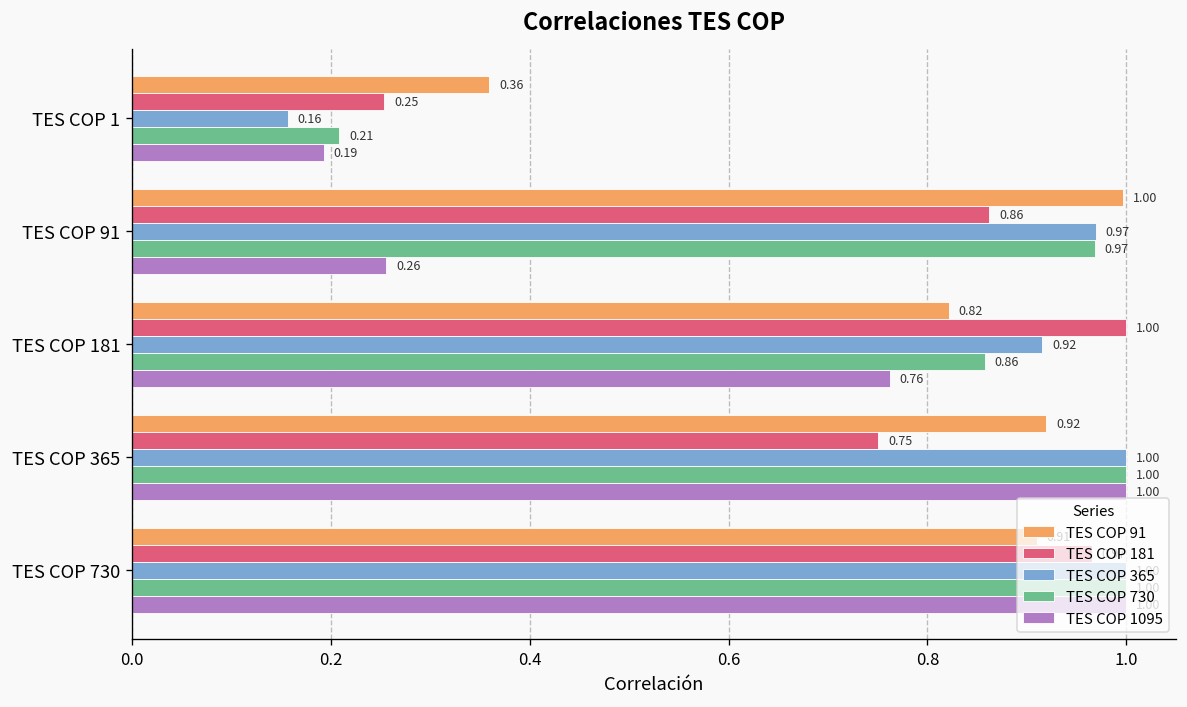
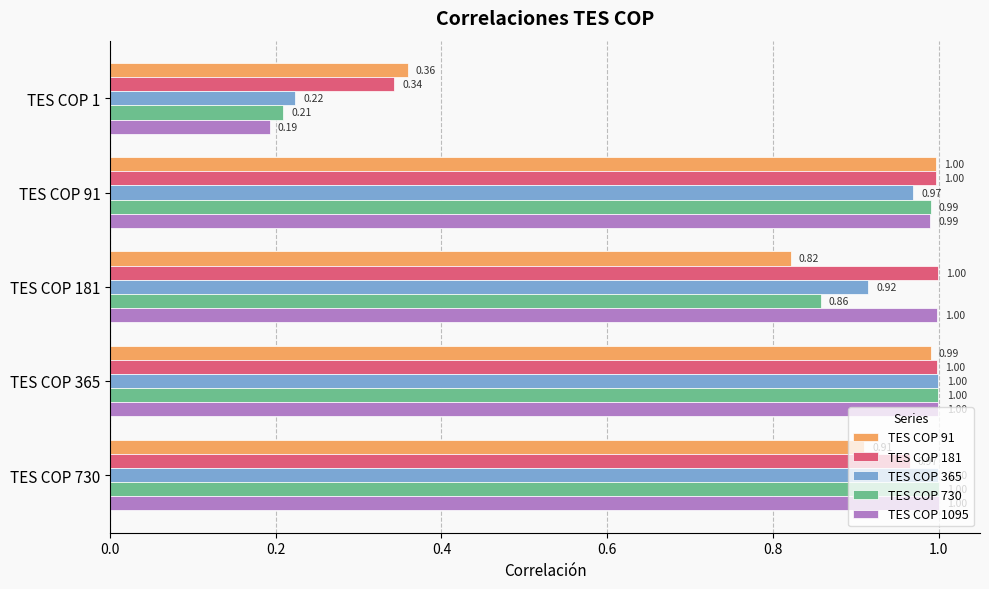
  {
    "TES COP 91": {
      "TES COP 1": 0.36,
      "TES COP 91": 1.00,
      "TES COP 181": 0.82,
-     "TES COP 365": 0.92
+     "TES COP 365": 0.99
    },
    "TES COP 181": {
-     "TES COP 1": 0.25,
-     "TES COP 91": 0.86,
+     "TES COP 1": 0.34,
+     "TES COP 91": 1.00,
      "TES COP 181": 1.00,
-     "TES COP 365": 0.75
+     "TES COP 365": 1.00
    },
    "TES COP 365": {
-     "TES COP 1": 0.16,
+     "TES COP 1": 0.22,
      "TES COP 91": 0.97,
      "TES COP 181": 0.92,
      "TES COP 365": 1.00
    },
    "TES COP 730": {
      "TES COP 1": 0.21,
-     "TES COP 91": 0.97,
+     "TES COP 91": 0.99,
      "TES COP 181": 0.86,
      "TES COP 365": 1.00
    },
    "TES COP 1095": {
      "TES COP 1": 0.19,
-     "TES COP 91": 0.26,
-     "TES COP 181": 0.76
+     "TES COP 91": 0.99,
+     "TES COP 181": 1.00
    }
  }
